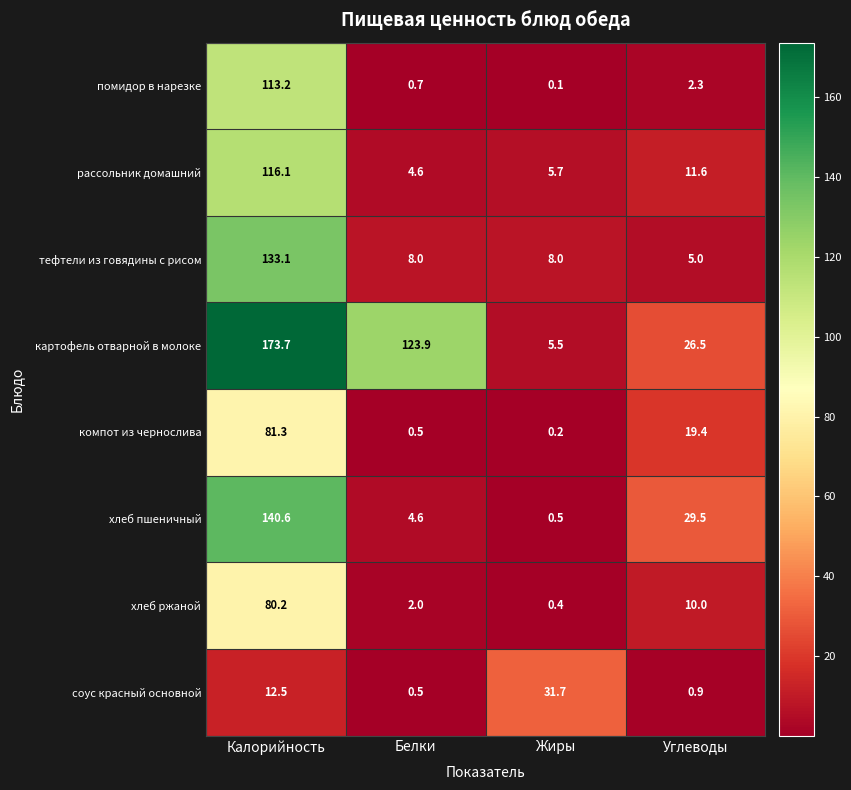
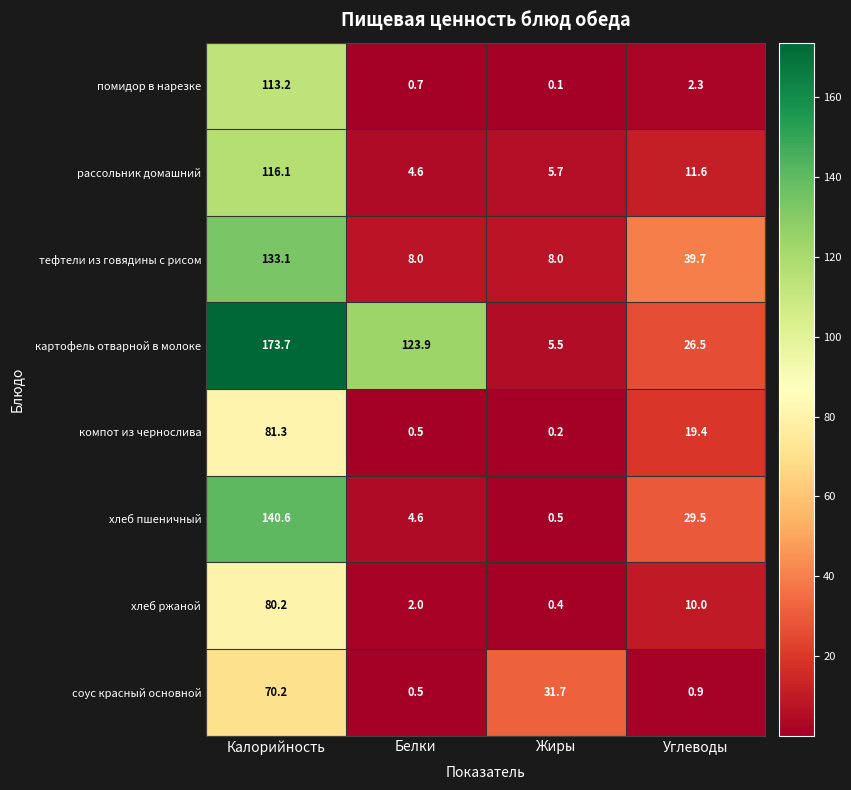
  {
    "помидор в нарезке": {
      "Калорийность": 113.2,
      "Белки": 0.7,
      "Жиры": 0.1,
      "Углеводы": 2.3
    },
    "рассольник домашний": {
      "Калорийность": 116.1,
      "Белки": 4.6,
      "Жиры": 5.7,
      "Углеводы": 11.6
    },
    "тефтели из говядины с рисом": {
      "Калорийность": 133.1,
      "Белки": 8.0,
      "Жиры": 8.0,
-     "Углеводы": 5.0
+     "Углеводы": 39.7
    },
    "картофель отварной в молоке": {
      "Калорийность": 173.7,
      "Белки": 123.9,
      "Жиры": 5.5,
      "Углеводы": 26.5
    },
    "компот из чернослива": {
      "Калорийность": 81.3,
      "Белки": 0.5,
      "Жиры": 0.2,
      "Углеводы": 19.4
    },
    "хлеб пшеничный": {
      "Калорийность": 140.6,
      "Белки": 4.6,
      "Жиры": 0.5,
      "Углеводы": 29.5
    },
    "хлеб ржаной": {
      "Калорийность": 80.2,
      "Белки": 2.0,
      "Жиры": 0.4,
      "Углеводы": 10.0
    },
    "соус красный основной": {
-     "Калорийность": 12.5,
+     "Калорийность": 70.2,
      "Белки": 0.5,
      "Жиры": 31.7,
      "Углеводы": 0.9
    }
  }
